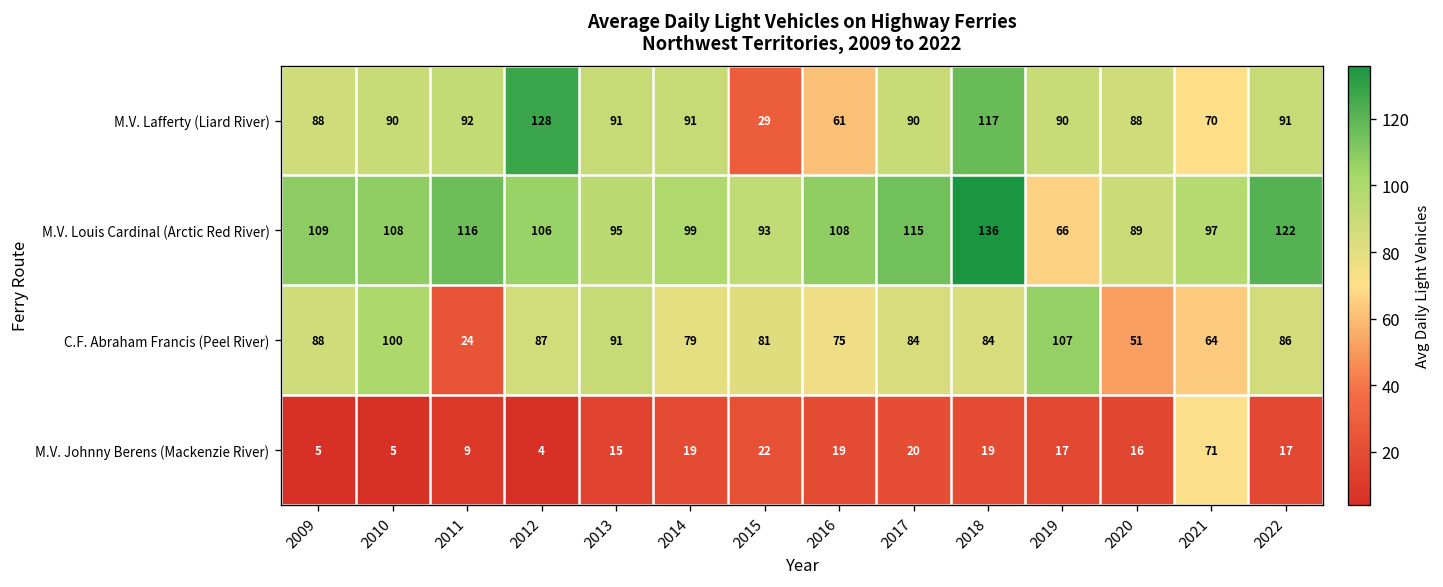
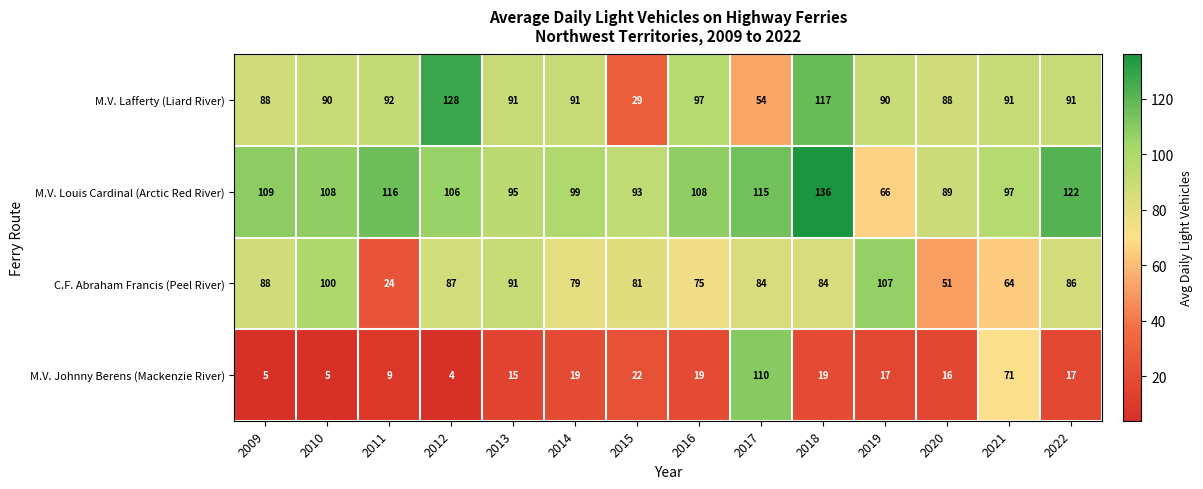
  {
    "M.V. Lafferty (Liard River)": {
      "2009": 88,
      "2010": 90,
      "2011": 92,
      "2012": 128,
      "2013": 91,
      "2014": 91,
      "2015": 29,
-     "2016": 61,
-     "2017": 90,
+     "2016": 97,
+     "2017": 54,
      "2018": 117,
      "2019": 90,
      "2020": 88,
-     "2021": 70,
+     "2021": 91,
      "2022": 91
    },
    "M.V. Louis Cardinal (Arctic Red River)": {
      "2009": 109,
      "2010": 108,
      "2011": 116,
      "2012": 106,
      "2013": 95,
      "2014": 99,
      "2015": 93,
      "2016": 108,
      "2017": 115,
      "2018": 136,
      "2019": 66,
      "2020": 89,
      "2021": 97,
      "2022": 122
    },
    "C.F. Abraham Francis (Peel River)": {
      "2009": 88,
      "2010": 100,
      "2011": 24,
      "2012": 87,
      "2013": 91,
      "2014": 79,
      "2015": 81,
      "2016": 75,
      "2017": 84,
      "2018": 84,
      "2019": 107,
      "2020": 51,
      "2021": 64,
      "2022": 86
    },
    "M.V. Johnny Berens (Mackenzie River)": {
      "2009": 5,
      "2010": 5,
      "2011": 9,
      "2012": 4,
      "2013": 15,
      "2014": 19,
      "2015": 22,
      "2016": 19,
-     "2017": 20,
+     "2017": 110,
      "2018": 19,
      "2019": 17,
      "2020": 16,
      "2021": 71,
      "2022": 17
    }
  }
